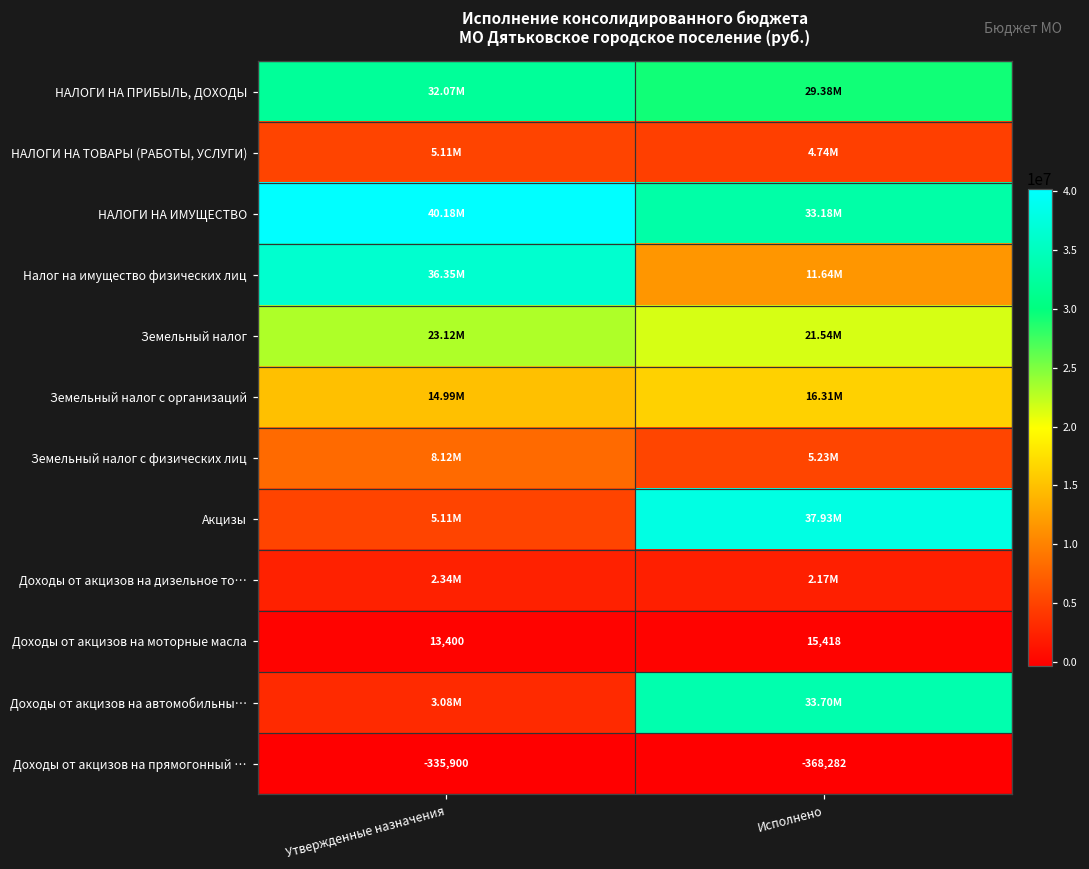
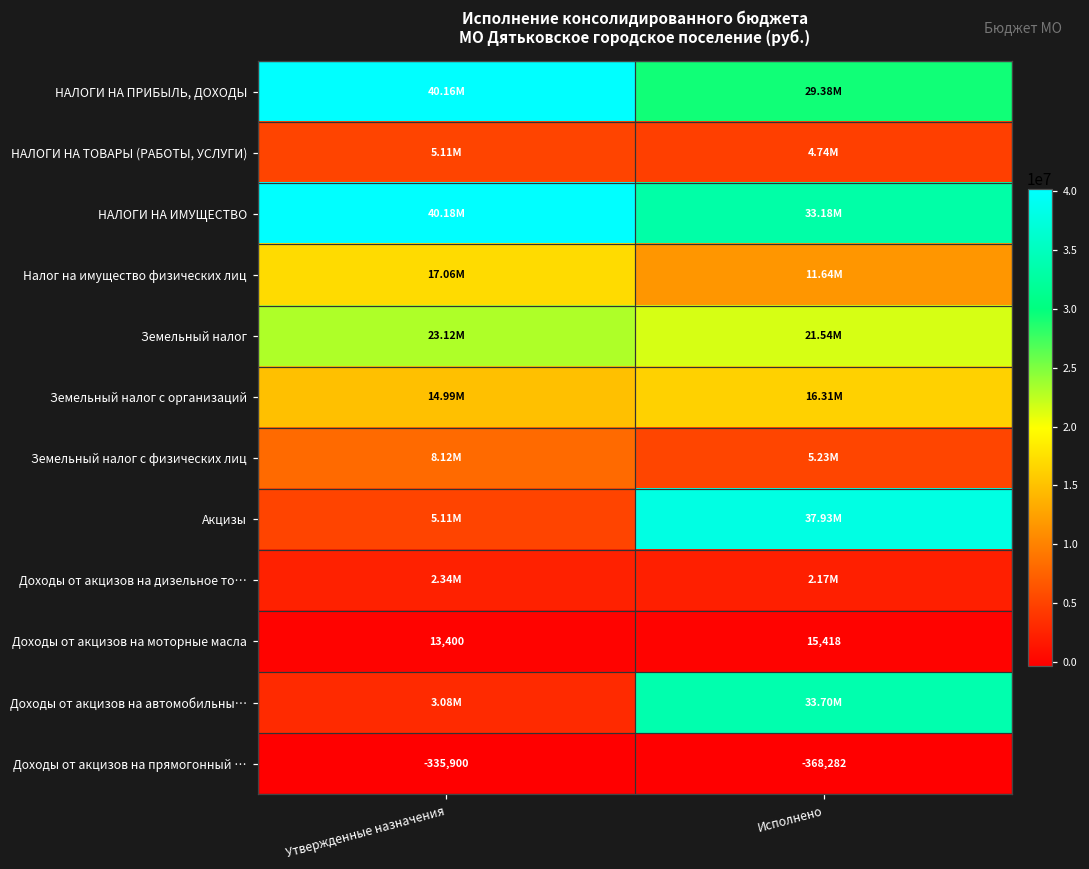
  {
    "НАЛОГИ НА ПРИБЫЛЬ, ДОХОДЫ": {
-     "Утвержденные назначения": "32.07M",
+     "Утвержденные назначения": "40.16M",
      "Исполнено": "29.38M"
    },
    "НАЛОГИ НА ТОВАРЫ (РАБОТЫ, УСЛУГИ)": {
      "Утвержденные назначения": "5.11M",
      "Исполнено": "4.74M"
    },
    "НАЛОГИ НА ИМУЩЕСТВО": {
      "Утвержденные назначения": "40.18M",
      "Исполнено": "33.18M"
    },
    "Налог на имущество физических лиц": {
-     "Утвержденные назначения": "36.35M",
+     "Утвержденные назначения": "17.06M",
      "Исполнено": "11.64M"
    },
    "Земельный налог": {
      "Утвержденные назначения": "23.12M",
      "Исполнено": "21.54M"
    },
    "Земельный налог с организаций": {
      "Утвержденные назначения": "14.99M",
      "Исполнено": "16.31M"
    },
    "Земельный налог с физических лиц": {
      "Утвержденные назначения": "8.12M",
      "Исполнено": "5.23M"
    },
    "Акцизы": {
      "Утвержденные назначения": "5.11M",
      "Исполнено": "37.93M"
    },
    "Доходы от акцизов на дизельное то…": {
      "Утвержденные назначения": "2.34M",
      "Исполнено": "2.17M"
    },
    "Доходы от акцизов на моторные масла": {
      "Утвержденные назначения": "13,400",
      "Исполнено": "15,418"
    },
    "Доходы от акцизов на автомобильны…": {
      "Утвержденные назначения": "3.08M",
      "Исполнено": "33.70M"
    },
    "Доходы от акцизов на прямогонный …": {
      "Утвержденные назначения": "-335,900",
      "Исполнено": "-368,282"
    }
  }
